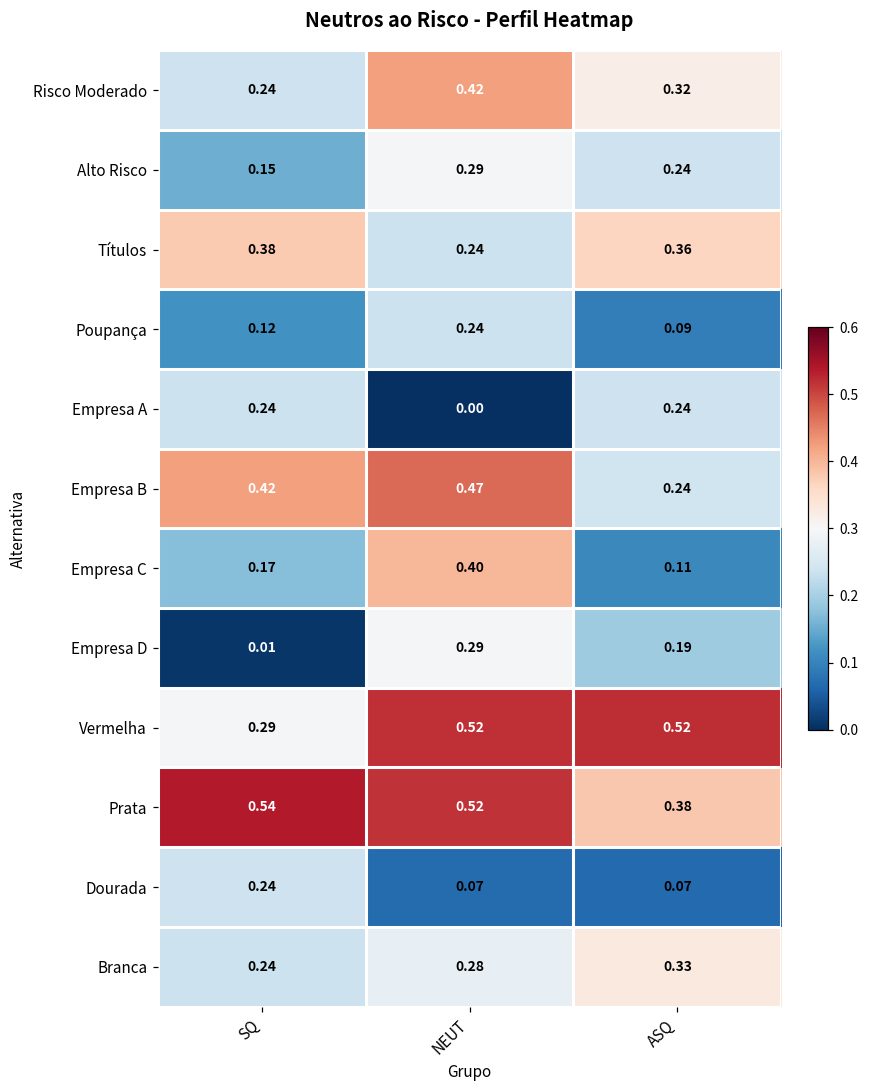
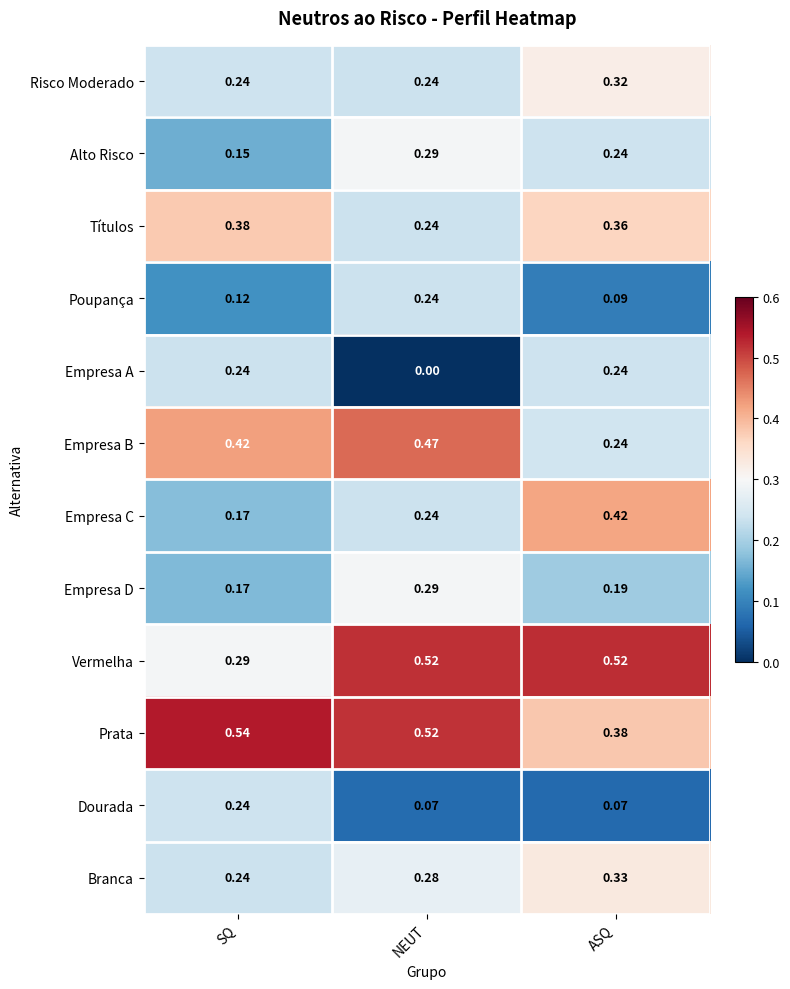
  {
    "Risco Moderado": {
      "SQ": 0.24,
-     "NEUT": 0.42,
+     "NEUT": 0.24,
      "ASQ": 0.32
    },
    "Alto Risco": {
      "SQ": 0.15,
      "NEUT": 0.29,
      "ASQ": 0.24
    },
    "Títulos": {
      "SQ": 0.38,
      "NEUT": 0.24,
      "ASQ": 0.36
    },
    "Poupança": {
      "SQ": 0.12,
      "NEUT": 0.24,
      "ASQ": 0.09
    },
    "Empresa A": {
      "SQ": 0.24,
      "NEUT": 0.00,
      "ASQ": 0.24
    },
    "Empresa B": {
      "SQ": 0.42,
      "NEUT": 0.47,
      "ASQ": 0.24
    },
    "Empresa C": {
      "SQ": 0.17,
-     "NEUT": 0.40,
-     "ASQ": 0.11
+     "NEUT": 0.24,
+     "ASQ": 0.42
    },
    "Empresa D": {
-     "SQ": 0.01,
+     "SQ": 0.17,
      "NEUT": 0.29,
      "ASQ": 0.19
    },
    "Vermelha": {
      "SQ": 0.29,
      "NEUT": 0.52,
      "ASQ": 0.52
    },
    "Prata": {
      "SQ": 0.54,
      "NEUT": 0.52,
      "ASQ": 0.38
    },
    "Dourada": {
      "SQ": 0.24,
      "NEUT": 0.07,
      "ASQ": 0.07
    },
    "Branca": {
      "SQ": 0.24,
      "NEUT": 0.28,
      "ASQ": 0.33
    }
  }
